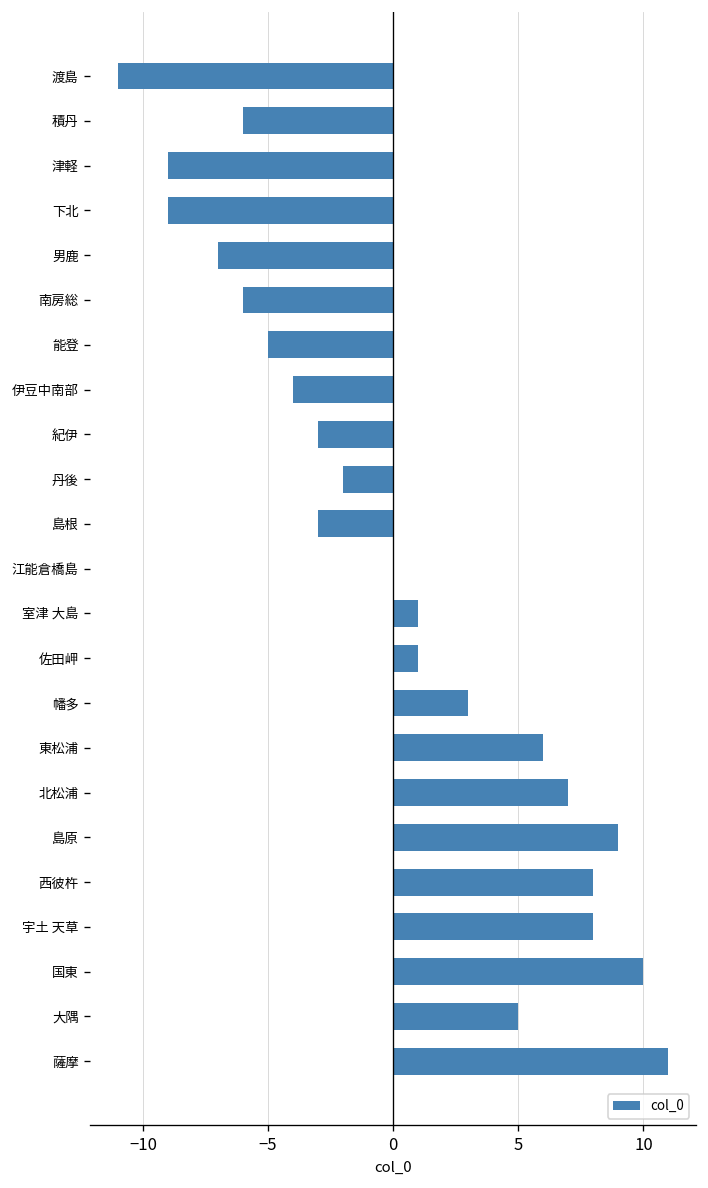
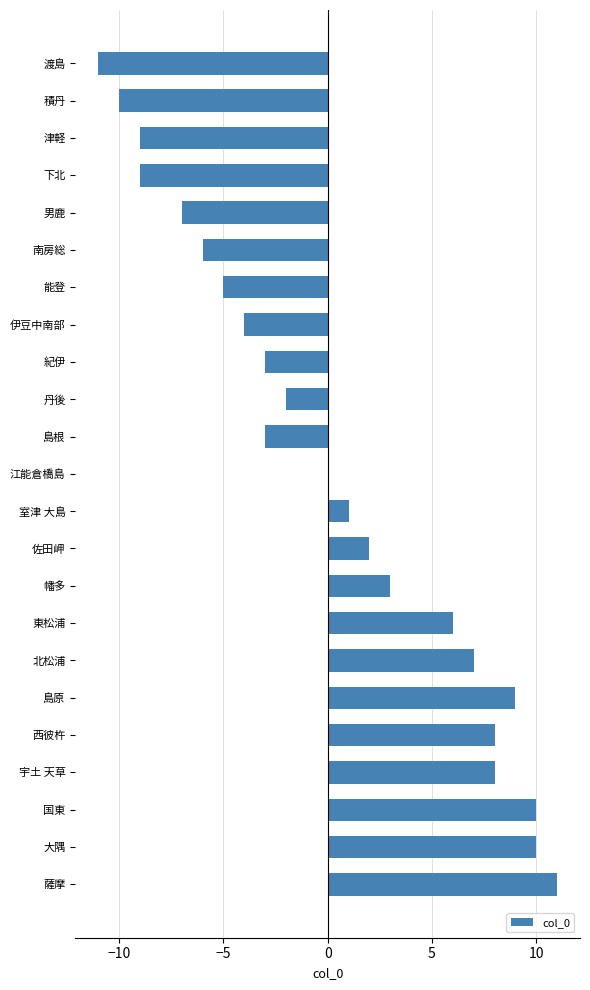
  {
    "渡島": -11.0,
-   "積丹": -6.0,
+   "積丹": -10.0,
    "津軽": -9.0,
    "下北": -9.0,
    "男鹿": -7.0,
    "南房総": -6.0,
    "能登": -5.0,
    "伊豆中南部": -4.0,
    "紀伊": -3.0,
    "丹後": -2.0,
    "島根": -3.0,
    "江能倉橋島": 0.0,
    "室津 大島": 1.0,
-   "佐田岬": 1.0,
+   "佐田岬": 2.0,
    "幡多": 3.0,
    "東松浦": 6.0,
    "北松浦": 7.0,
    "島原": 9.0,
    "西彼杵": 8.0,
    "宇土 天草": 8.0,
    "国東": 10.0,
-   "大隅": 5.0,
+   "大隅": 10.0,
    "薩摩": 11.0
  }
